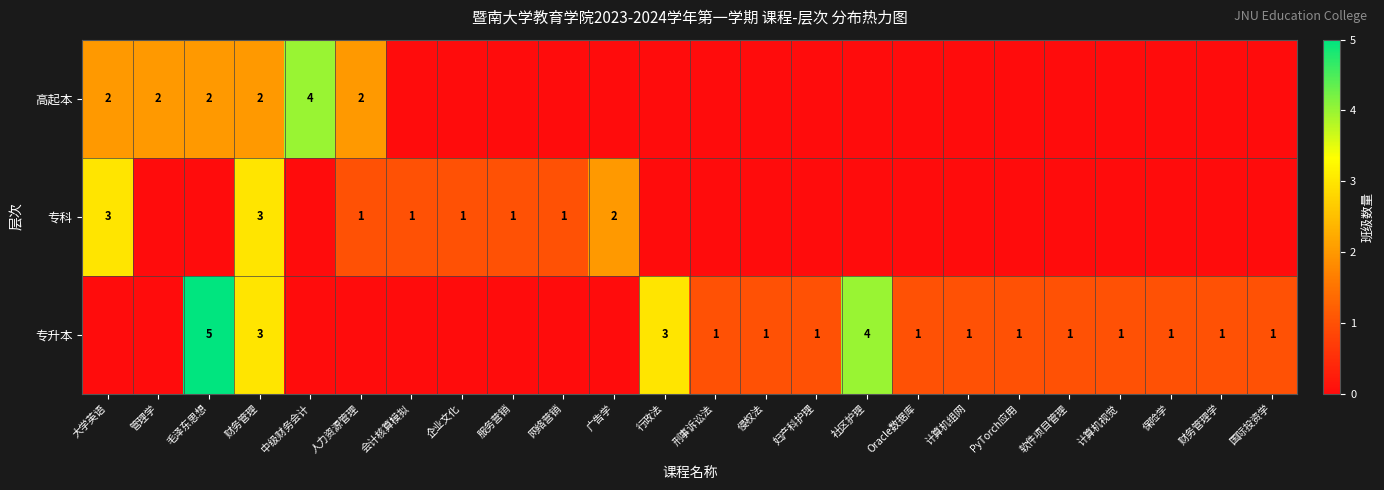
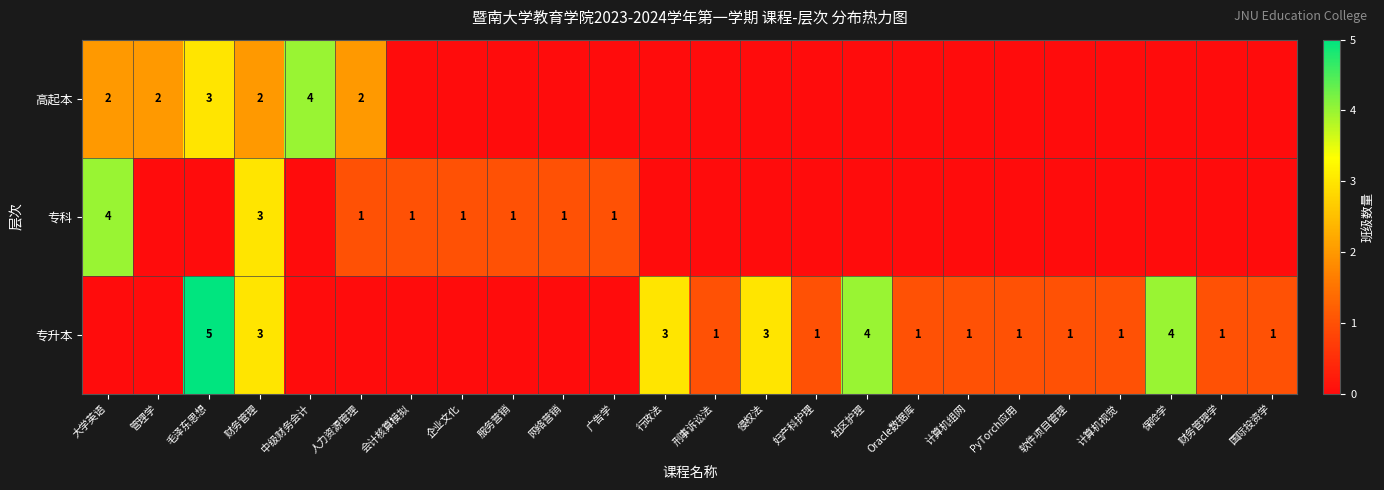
  {
    "高起本": {
      "大学英语": 2,
      "管理学": 2,
-     "毛泽东思想": 2,
+     "毛泽东思想": 3,
      "财务管理": 2,
      "中级财务会计": 4,
      "人力资源管理": 2
    },
    "专科": {
-     "大学英语": 3,
+     "大学英语": 4,
      "财务管理": 3,
      "人力资源管理": 1,
      "会计核算模拟": 1,
      "企业文化": 1,
      "服务营销": 1,
      "网络营销": 1,
-     "广告学": 2
+     "广告学": 1
    },
    "专升本": {
      "毛泽东思想": 5,
      "财务管理": 3,
      "行政法": 3,
      "刑事诉讼法": 1,
-     "侵权法": 1,
+     "侵权法": 3,
      "妇产科护理": 1,
      "社区护理": 4,
      "Oracle数据库": 1,
      "计算机组网": 1,
      "PyTorch应用": 1,
      "软件项目管理": 1,
      "计算机视觉": 1,
-     "保险学": 1,
+     "保险学": 4,
      "财务管理学": 1,
      "国际投资学": 1
    }
  }
